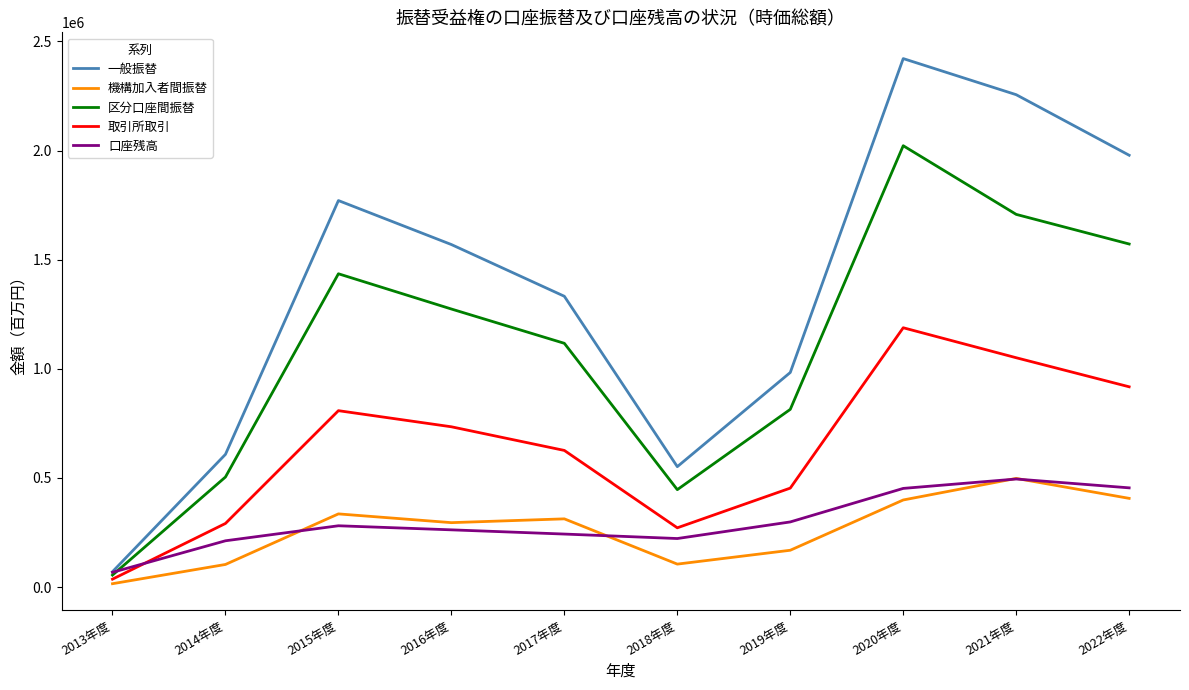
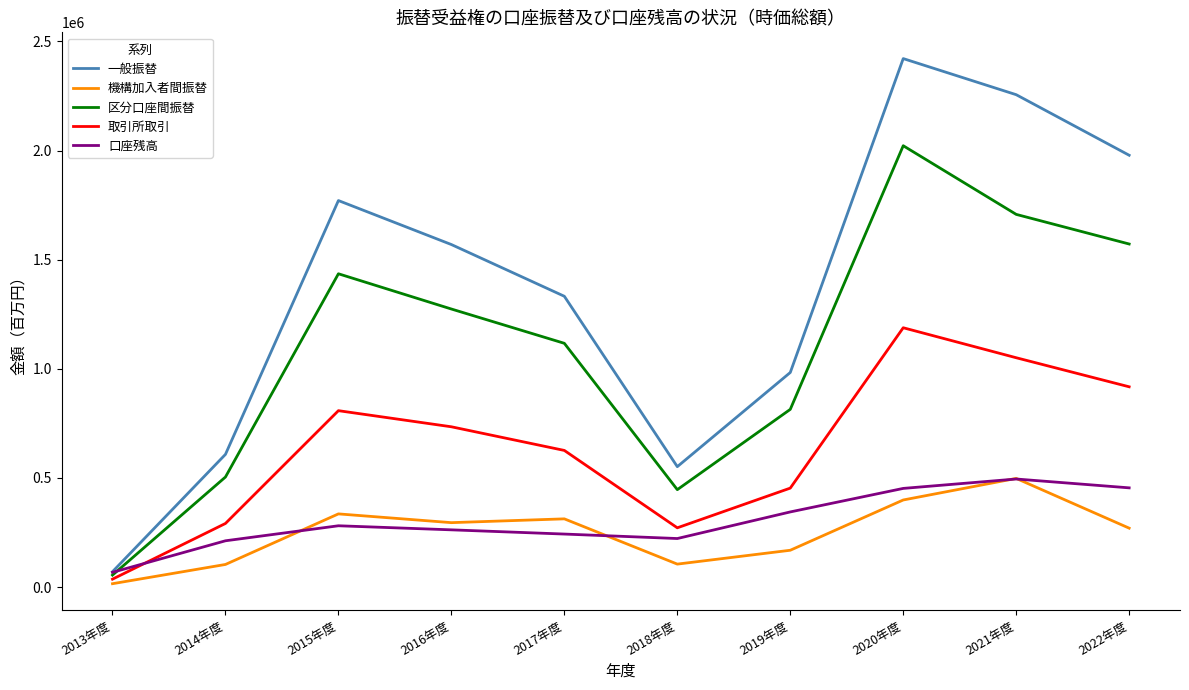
  {
    "一般振替": {
      "2014年度": 610000,
      "2015年度": 1770000,
      "2016年度": 1570000,
      "2017年度": 1330000,
      "2018年度": 550000,
      "2019年度": 980000,
      "2020年度": 2420000,
      "2021年度": 2260000,
      "2022年度": 1980000
    },
    "機構加入者間振替": {
      "2013年度": 20000,
      "2014年度": 100000,
      "2015年度": 340000,
      "2016年度": 300000,
      "2017年度": 310000,
      "2018年度": 110000,
      "2019年度": 170000,
      "2020年度": 400000,
-     "2022年度": 410000
+     "2022年度": 270000
    },
    "区分口座間振替": {
      "2013年度": 60000,
      "2014年度": 500000,
      "2015年度": 1440000,
      "2016年度": 1270000,
      "2017年度": 1120000,
      "2018年度": 450000,
      "2019年度": 810000,
      "2020年度": 2020000,
      "2021年度": 1710000,
      "2022年度": 1570000
    },
    "取引所取引": {
      "2013年度": 40000,
      "2014年度": 290000,
      "2015年度": 810000,
      "2016年度": 730000,
      "2017年度": 630000,
      "2018年度": 270000,
      "2019年度": 450000,
      "2020年度": 1190000,
      "2021年度": 1050000,
      "2022年度": 920000
    },
    "口座残高": {
      "2014年度": 210000,
      "2015年度": 280000,
      "2016年度": 260000,
      "2017年度": 240000,
      "2018年度": 220000,
-     "2019年度": 300000,
+     "2019年度": 340000,
      "2020年度": 450000,
      "2022年度": 450000
    }
  }
